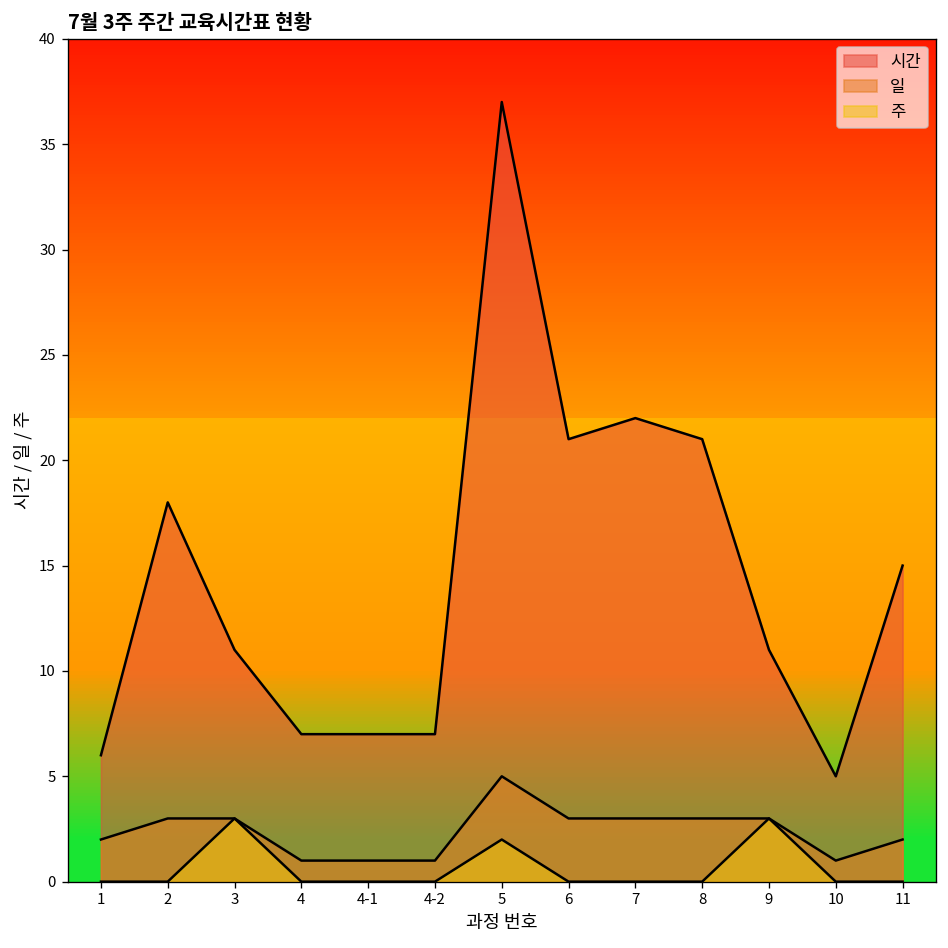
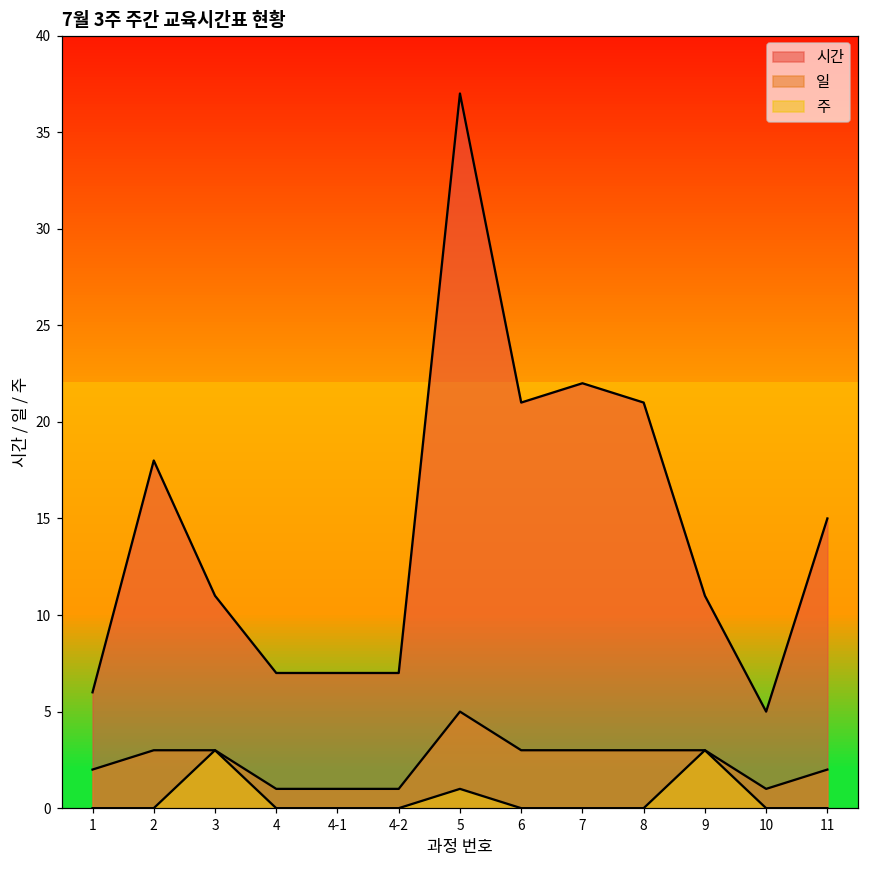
  {
    "주": {
      "1": 0,
      "2": 0,
      "4": 0,
      "4-1": 0,
      "4-2": 0,
-     "5": 2,
+     "5": 1,
      "6": 0,
      "7": 0,
      "8": 0,
      "10": 0,
      "11": 0
    }
  }
